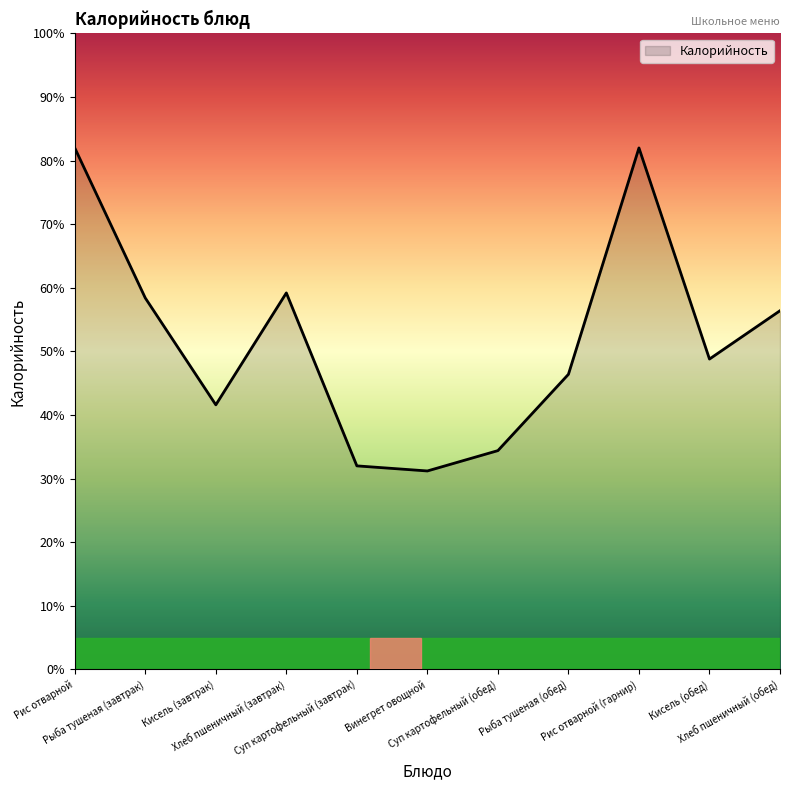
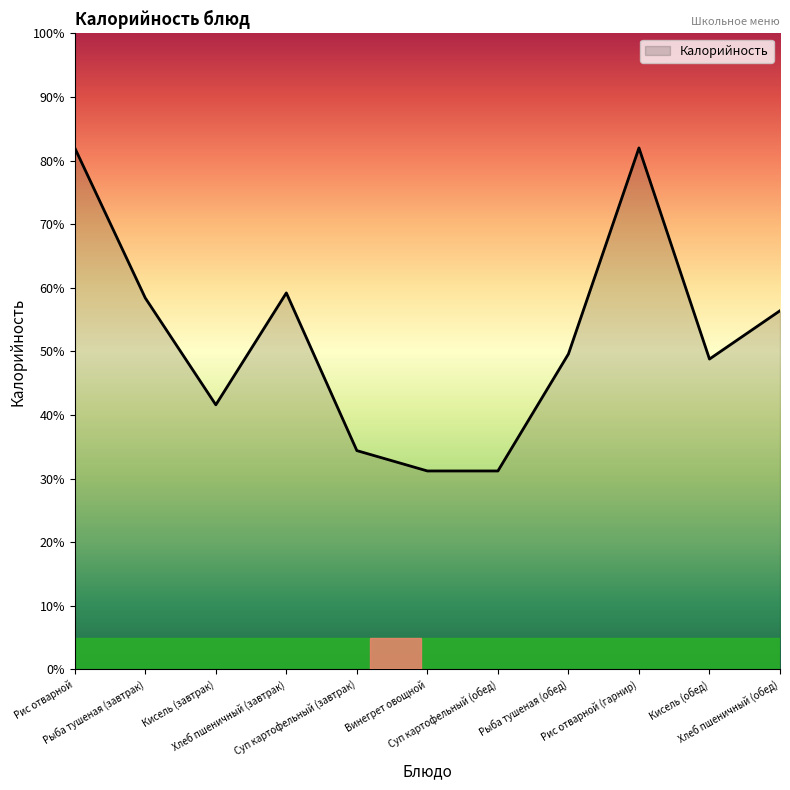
  {
    "Рис отварной": "82%",
    "Рыба тушеная (завтрак)": "58%",
    "Кисель (завтрак)": "42%",
    "Хлеб пшеничный (завтрак)": "59%",
-   "Суп картофельный (завтрак)": "32%",
+   "Суп картофельный (завтрак)": "34%",
    "Винегрет овощной": "31%",
-   "Суп картофельный (обед)": "34%",
-   "Рыба тушеная (обед)": "46%",
+   "Суп картофельный (обед)": "31%",
+   "Рыба тушеная (обед)": "50%",
    "Рис отварной (гарнир)": "82%",
    "Кисель (обед)": "49%",
    "Хлеб пшеничный (обед)": "56%"
  }
